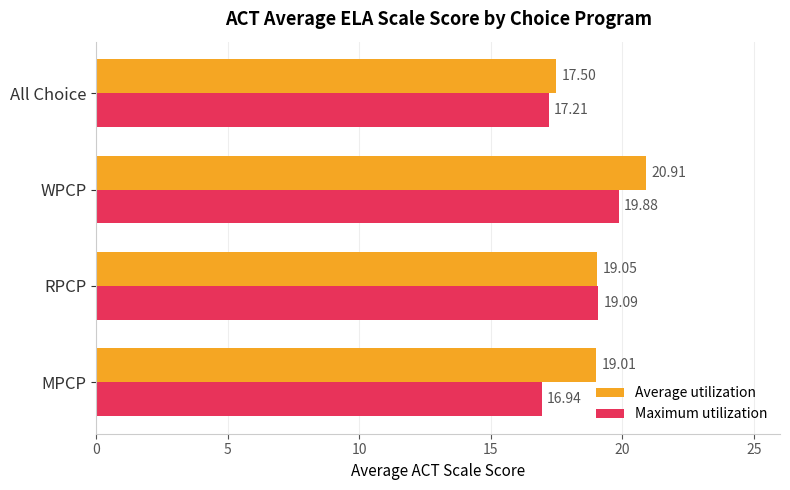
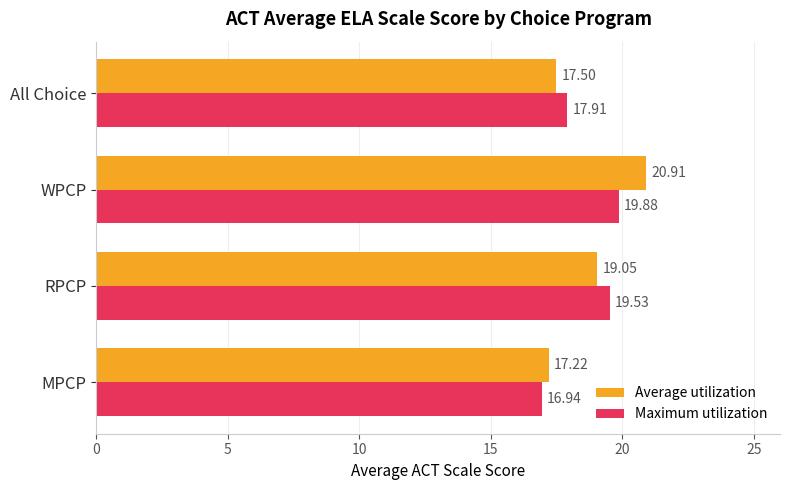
  {
    "Average utilization": {
      "All Choice": 17.50,
      "WPCP": 20.91,
      "RPCP": 19.05,
-     "MPCP": 19.01
+     "MPCP": 17.22
    },
    "Maximum utilization": {
-     "All Choice": 17.21,
+     "All Choice": 17.91,
      "WPCP": 19.88,
-     "RPCP": 19.09,
+     "RPCP": 19.53,
      "MPCP": 16.94
    }
  }
